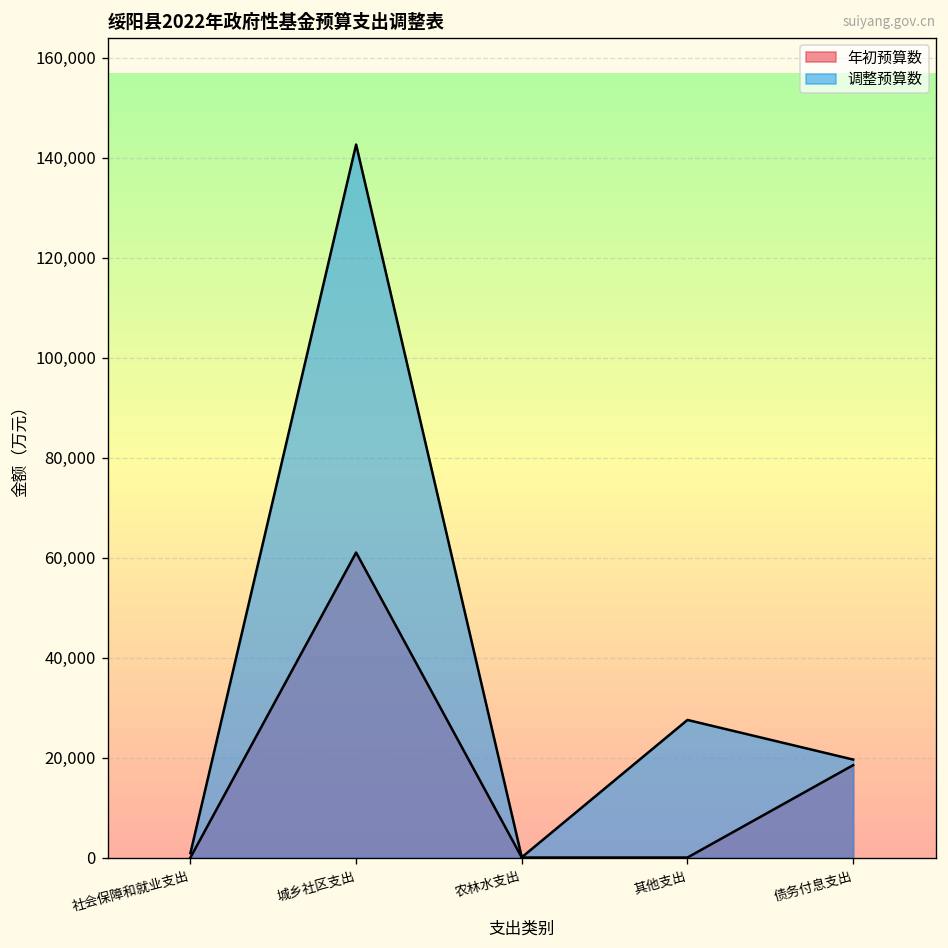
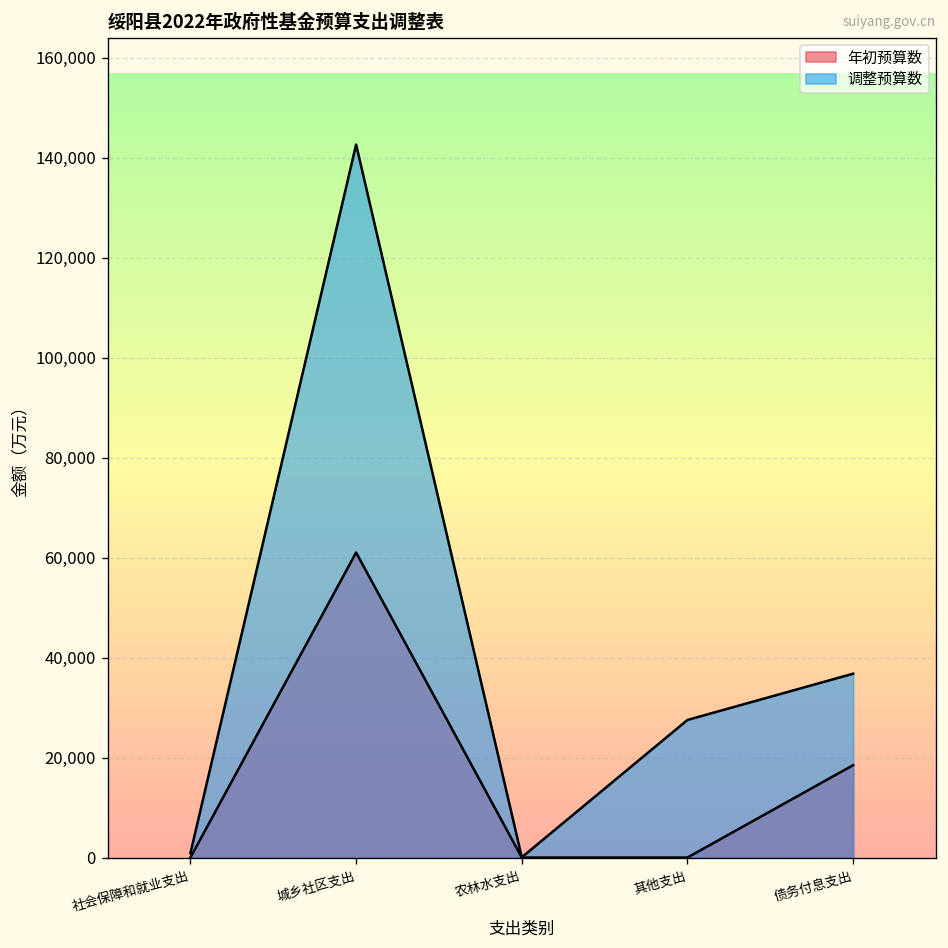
  {
    "年初预算数": {
      "社会保障和就业支出": "0",
      "城乡社区支出": "61,000",
      "其他支出": "0",
      "债务付息支出": "18,000"
    },
    "调整预算数": {
      "社会保障和就业支出": "1,000",
      "城乡社区支出": "143,000",
      "其他支出": "28,000",
-     "债务付息支出": "20,000"
+     "债务付息支出": "37,000"
    }
  }
